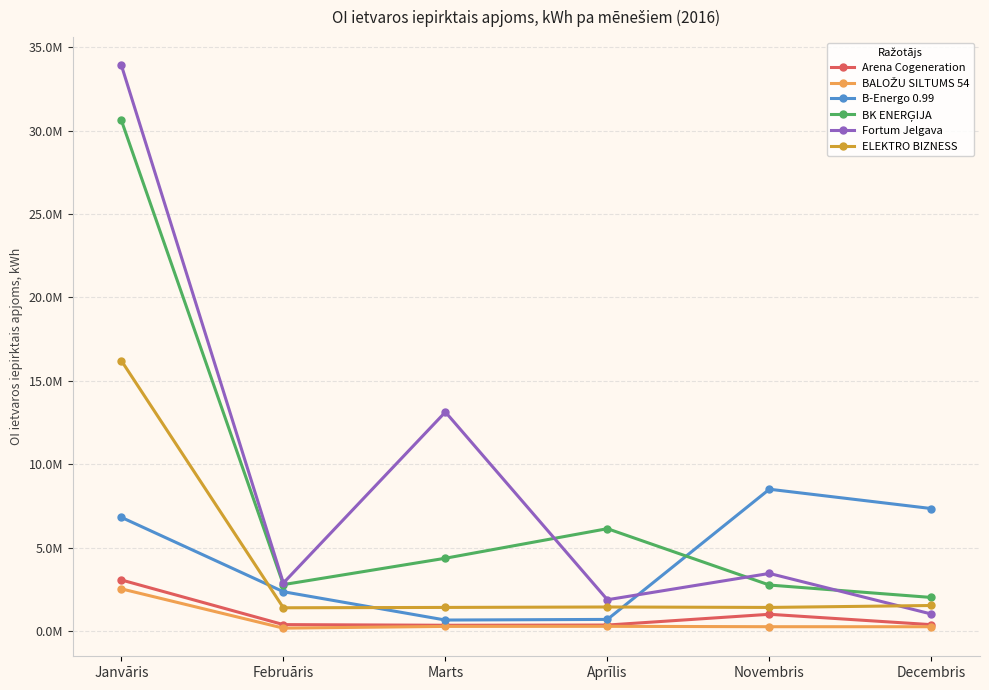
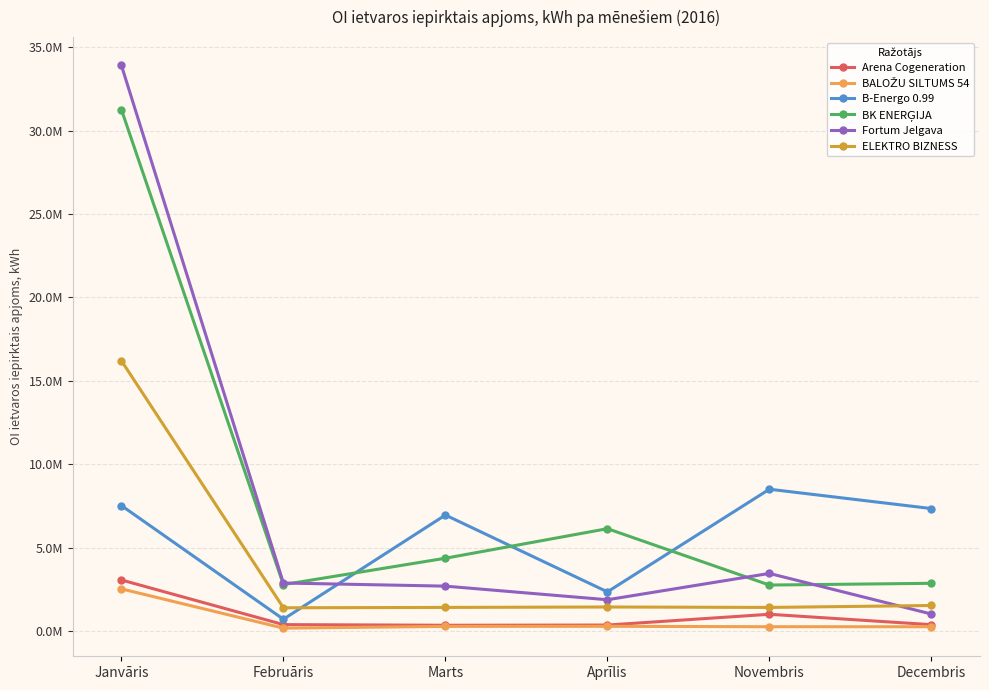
  {
    "Arena Cogeneration": {
      "Janvāris": 3100000,
      "Februāris": 400000,
      "Novembris": 1000000
    },
    "B-Energo 0.99": {
-     "Janvāris": 6800000,
-     "Februāris": 2400000,
-     "Marts": 700000,
-     "Aprīlis": 700000,
+     "Janvāris": 7500000,
+     "Februāris": 700000,
+     "Marts": 7000000,
+     "Aprīlis": 2400000,
      "Novembris": 8500000,
      "Decembris": 7400000
    },
    "BK ENERĢIJA": {
-     "Janvāris": 30600000,
+     "Janvāris": 31300000,
      "Marts": 4400000,
      "Aprīlis": 6100000,
      "Novembris": 2800000,
-     "Decembris": 2000000
+     "Decembris": 2900000
    },
    "Fortum Jelgava": {
      "Janvāris": 33900000,
-     "Marts": 13100000,
+     "Marts": 2700000,
      "Aprīlis": 1900000,
      "Novembris": 3500000,
      "Decembris": 1000000
    }
  }
